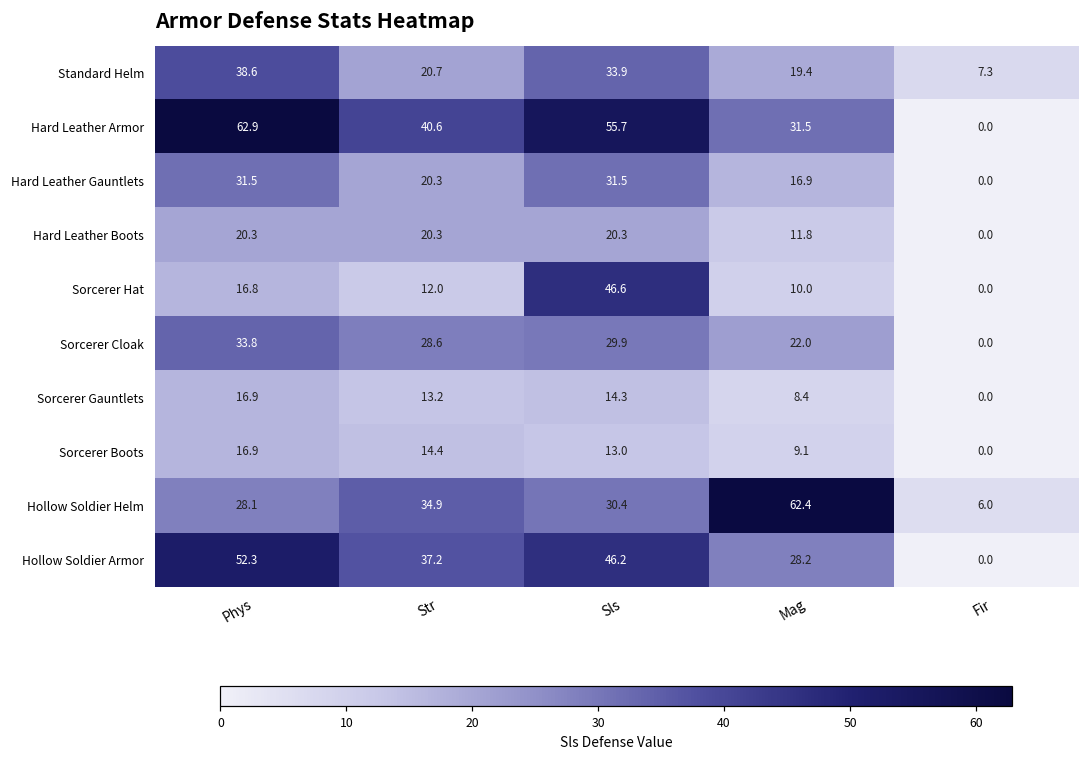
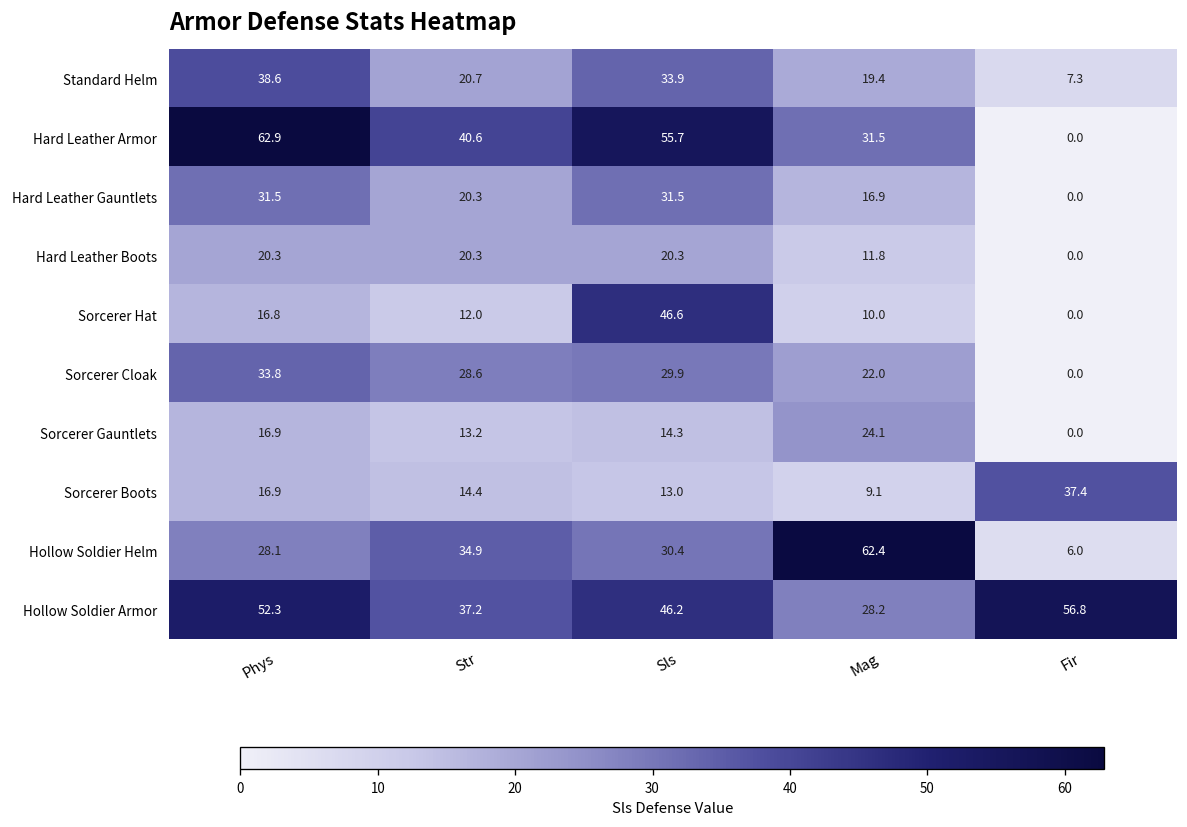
  {
    "Standard Helm": {
      "Phys": 38.6,
      "Str": 20.7,
      "Sls": 33.9,
      "Mag": 19.4,
      "Fir": 7.3
    },
    "Hard Leather Armor": {
      "Phys": 62.9,
      "Str": 40.6,
      "Sls": 55.7,
      "Mag": 31.5,
      "Fir": 0.0
    },
    "Hard Leather Gauntlets": {
      "Phys": 31.5,
      "Str": 20.3,
      "Sls": 31.5,
      "Mag": 16.9,
      "Fir": 0.0
    },
    "Hard Leather Boots": {
      "Phys": 20.3,
      "Str": 20.3,
      "Sls": 20.3,
      "Mag": 11.8,
      "Fir": 0.0
    },
    "Sorcerer Hat": {
      "Phys": 16.8,
      "Str": 12.0,
      "Sls": 46.6,
      "Mag": 10.0,
      "Fir": 0.0
    },
    "Sorcerer Cloak": {
      "Phys": 33.8,
      "Str": 28.6,
      "Sls": 29.9,
      "Mag": 22.0,
      "Fir": 0.0
    },
    "Sorcerer Gauntlets": {
      "Phys": 16.9,
      "Str": 13.2,
      "Sls": 14.3,
-     "Mag": 8.4,
+     "Mag": 24.1,
      "Fir": 0.0
    },
    "Sorcerer Boots": {
      "Phys": 16.9,
      "Str": 14.4,
      "Sls": 13.0,
      "Mag": 9.1,
-     "Fir": 0.0
+     "Fir": 37.4
    },
    "Hollow Soldier Helm": {
      "Phys": 28.1,
      "Str": 34.9,
      "Sls": 30.4,
      "Mag": 62.4,
      "Fir": 6.0
    },
    "Hollow Soldier Armor": {
      "Phys": 52.3,
      "Str": 37.2,
      "Sls": 46.2,
      "Mag": 28.2,
-     "Fir": 0.0
+     "Fir": 56.8
    }
  }
